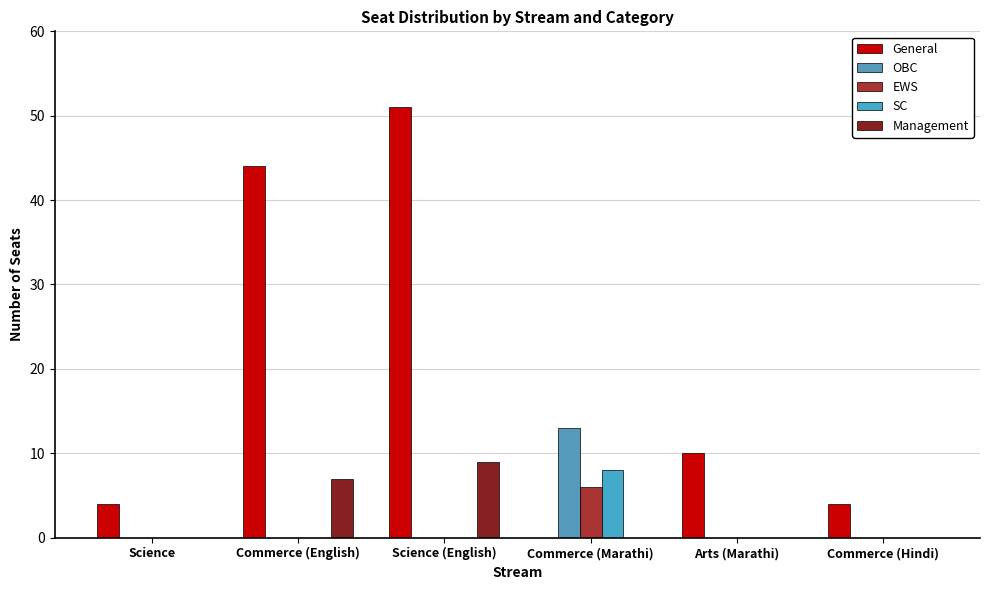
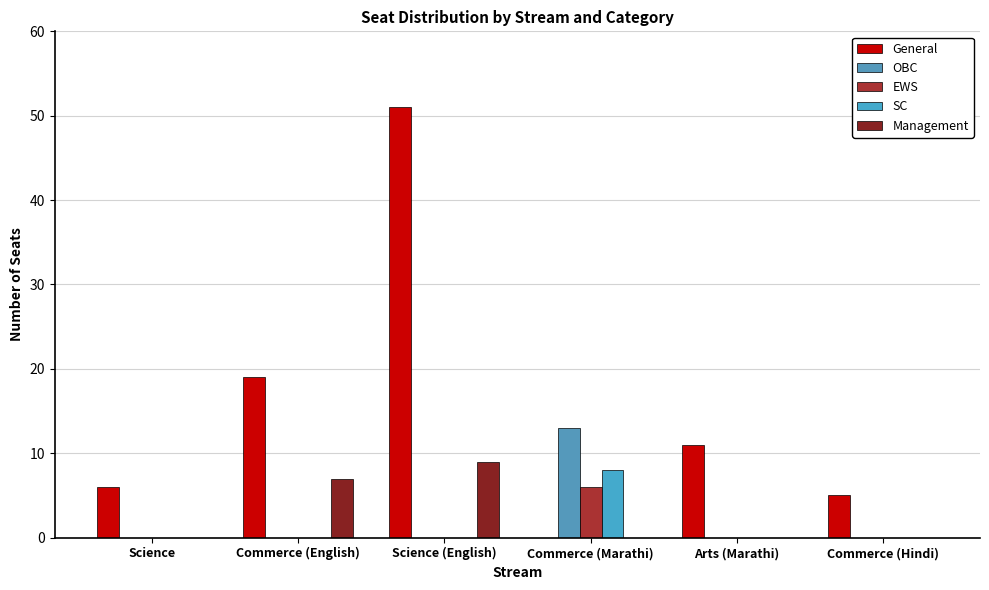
  {
    "General": {
-     "Science": 4,
-     "Commerce (English)": 44,
+     "Science": 6,
+     "Commerce (English)": 19,
      "Science (English)": 51,
      "Commerce (Marathi)": 0,
-     "Arts (Marathi)": 10,
-     "Commerce (Hindi)": 4
+     "Arts (Marathi)": 11,
+     "Commerce (Hindi)": 5
    }
  }
